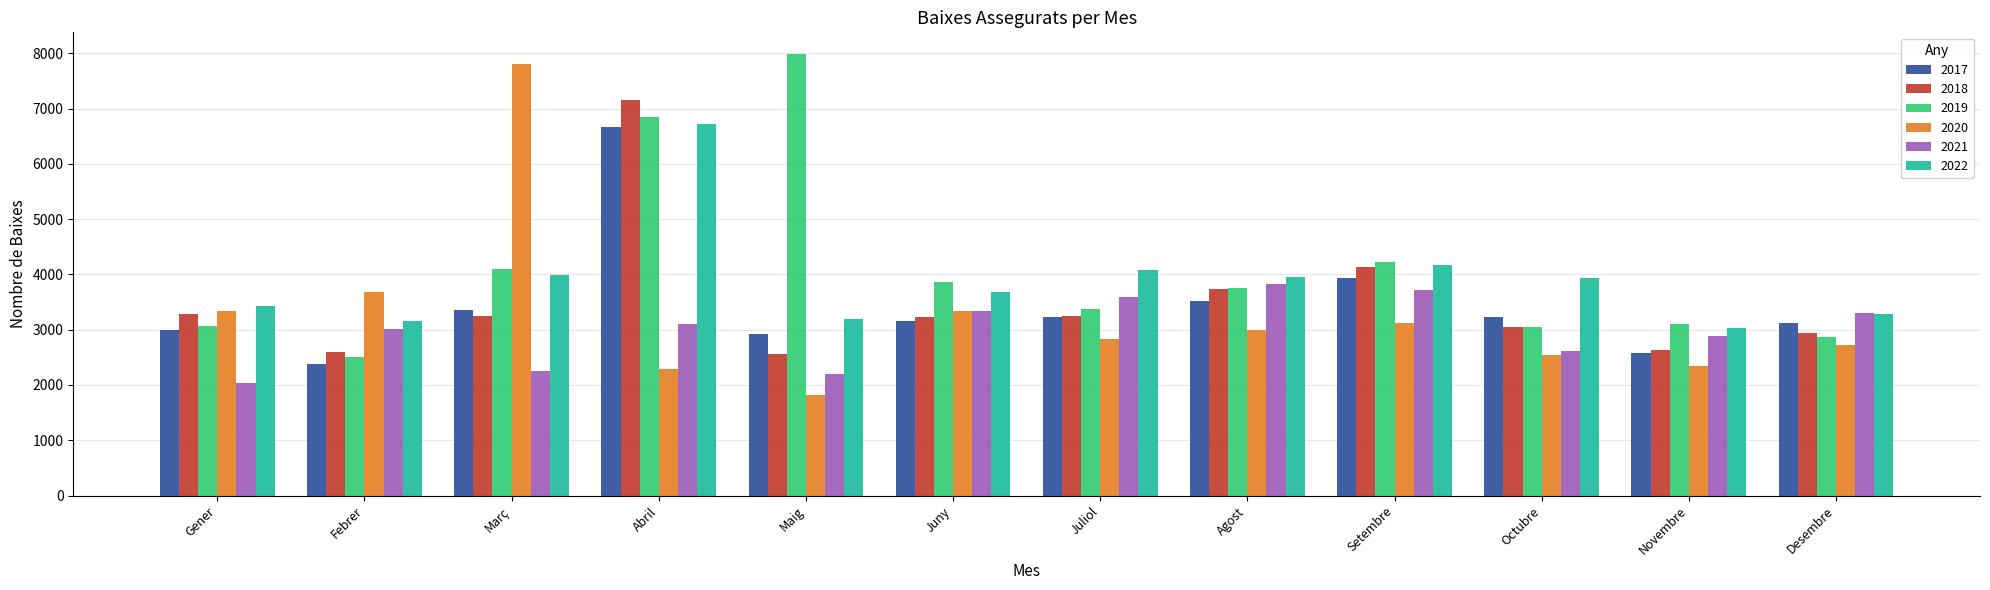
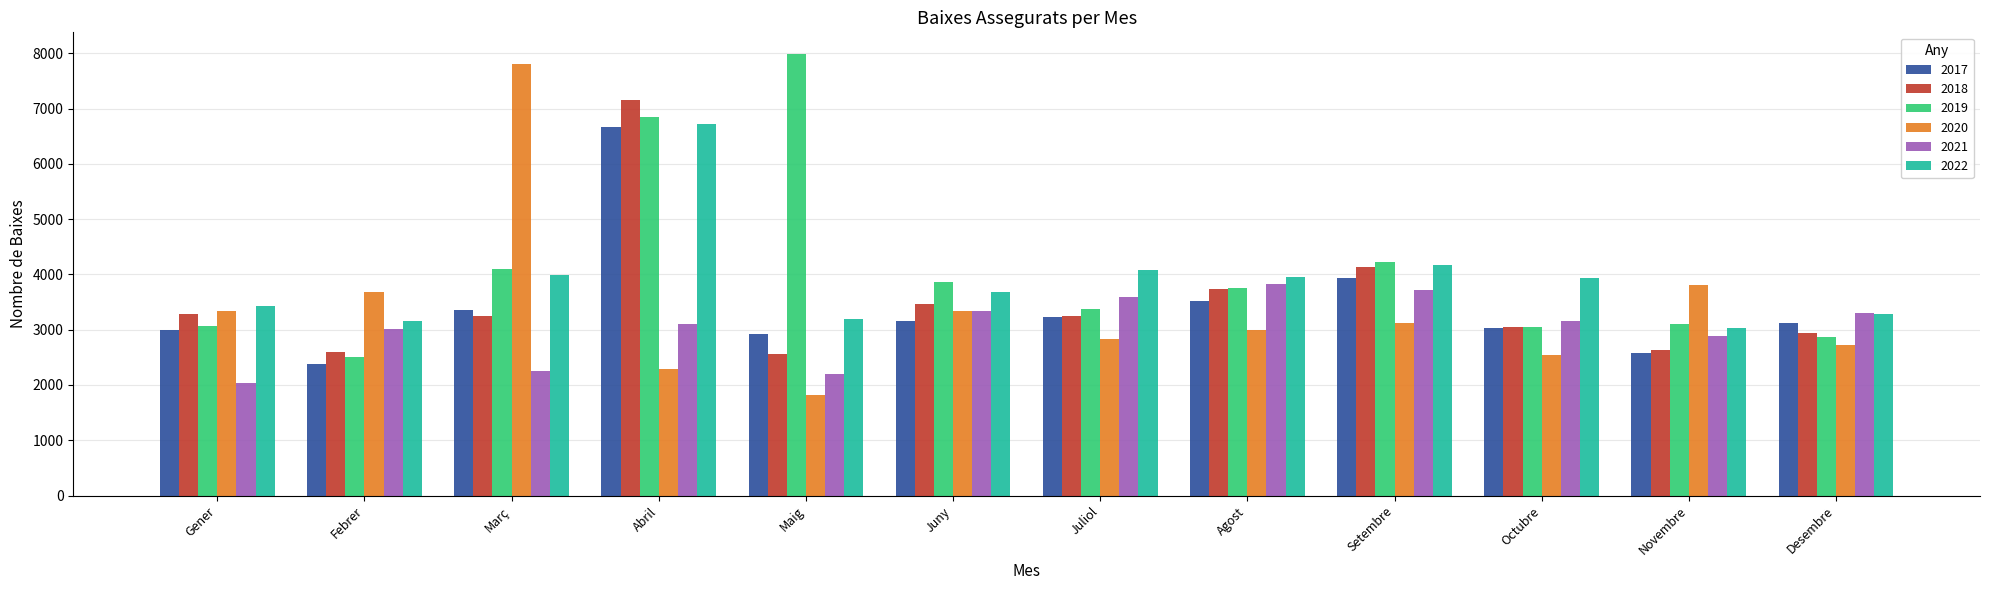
  {
    "2017": {
      "Gener": 3000,
      "Febrer": 2400,
      "Març": 3400,
      "Abril": 6700,
      "Maig": 2900,
      "Juny": 3100,
      "Juliol": 3200,
      "Agost": 3500,
      "Setembre": 3900,
-     "Octubre": 3200,
+     "Octubre": 3000,
      "Novembre": 2600,
      "Desembre": 3100
    },
    "2018": {
      "Gener": 3300,
      "Febrer": 2600,
      "Març": 3200,
      "Abril": 7200,
      "Maig": 2600,
-     "Juny": 3200,
+     "Juny": 3500,
      "Juliol": 3200,
      "Agost": 3700,
      "Setembre": 4100,
      "Octubre": 3100,
      "Novembre": 2600,
      "Desembre": 2900
    },
    "2020": {
      "Gener": 3300,
      "Febrer": 3700,
      "Març": 7800,
      "Abril": 2300,
      "Maig": 1800,
      "Juny": 3300,
      "Juliol": 2800,
      "Agost": 3000,
      "Setembre": 3100,
      "Octubre": 2500,
-     "Novembre": 2300,
+     "Novembre": 3800,
      "Desembre": 2700
    },
    "2021": {
      "Gener": 2000,
      "Febrer": 3000,
      "Març": 2200,
      "Abril": 3100,
      "Maig": 2200,
      "Juny": 3300,
      "Juliol": 3600,
      "Agost": 3800,
      "Setembre": 3700,
-     "Octubre": 2600,
+     "Octubre": 3200,
      "Novembre": 2900,
      "Desembre": 3300
    }
  }
